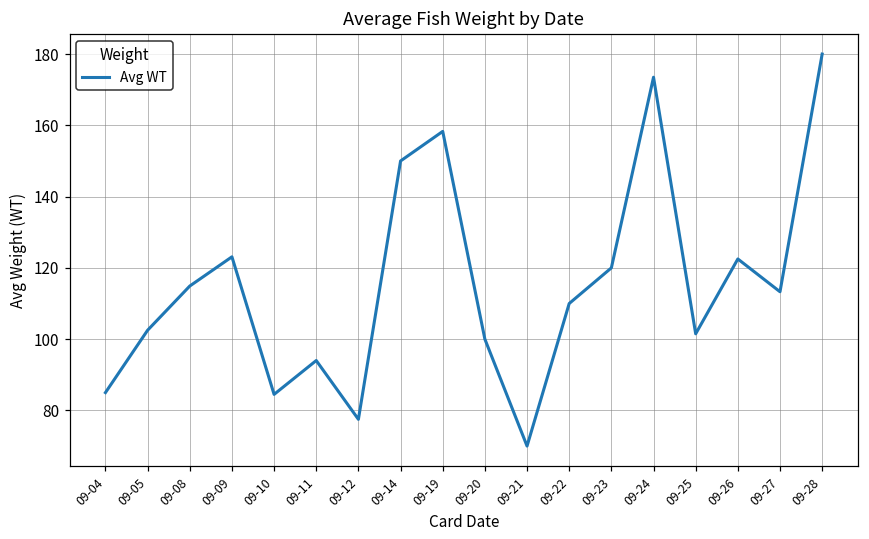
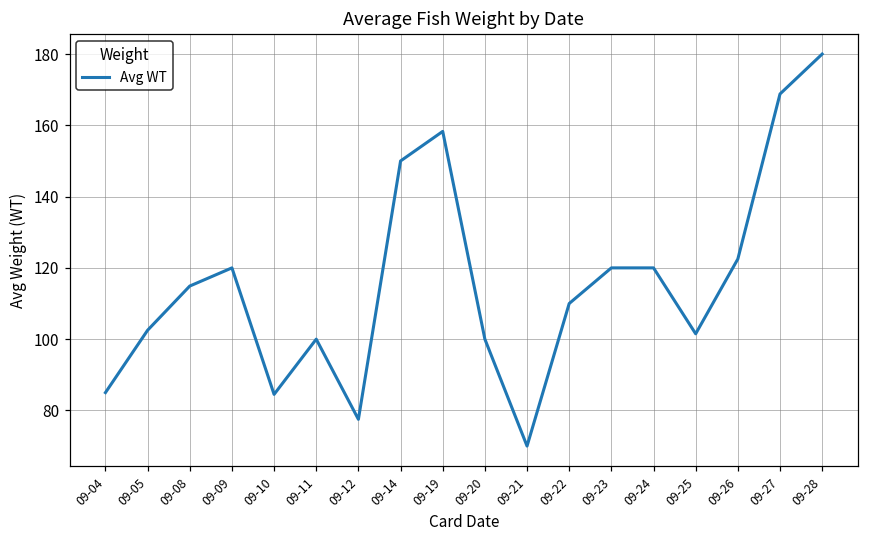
  {
    "09-04": 85,
    "09-05": 103,
    "09-08": 115,
-   "09-09": 123,
+   "09-09": 120,
    "09-10": 85,
-   "09-11": 94,
+   "09-11": 100,
    "09-12": 78,
    "09-14": 150,
    "09-19": 158,
    "09-20": 100,
    "09-21": 70,
    "09-22": 110,
    "09-23": 120,
-   "09-24": 174,
+   "09-24": 120,
    "09-25": 102,
    "09-26": 123,
-   "09-27": 113,
+   "09-27": 169,
    "09-28": 180
  }
